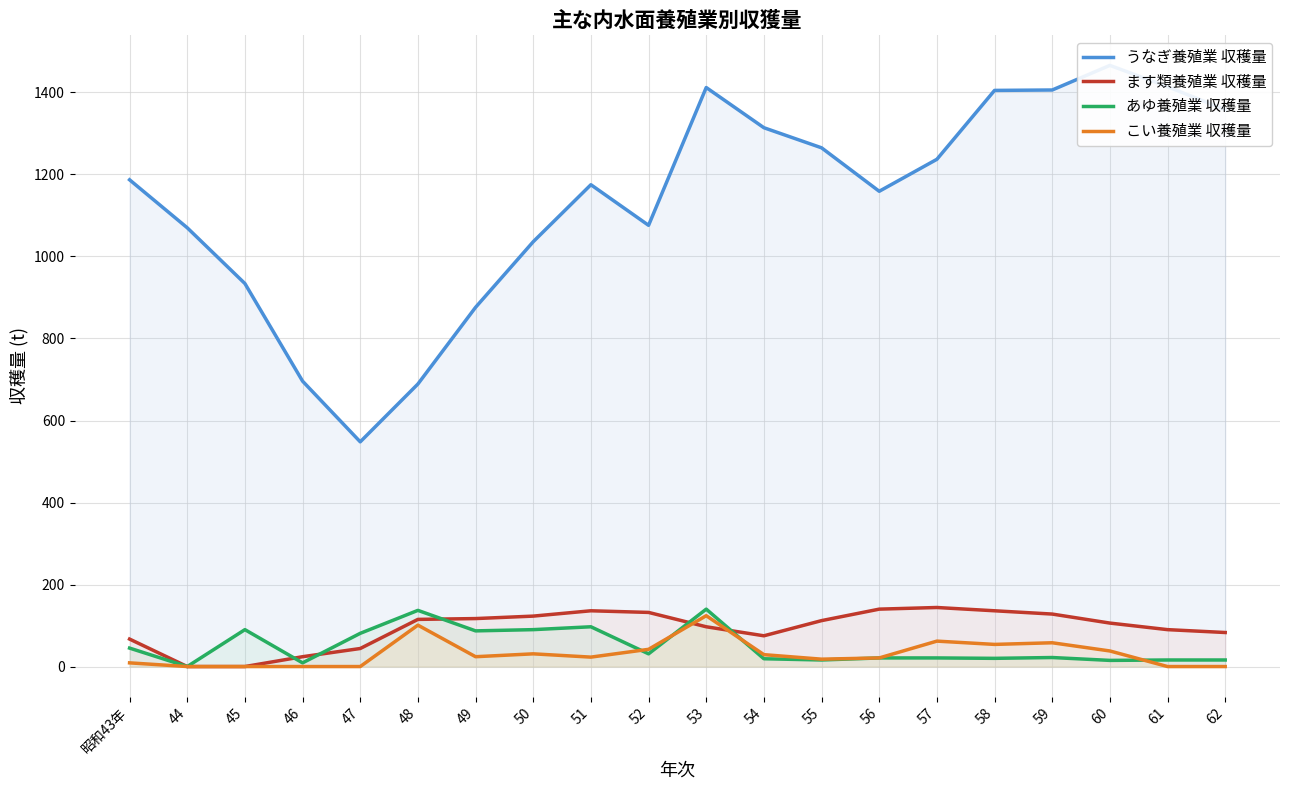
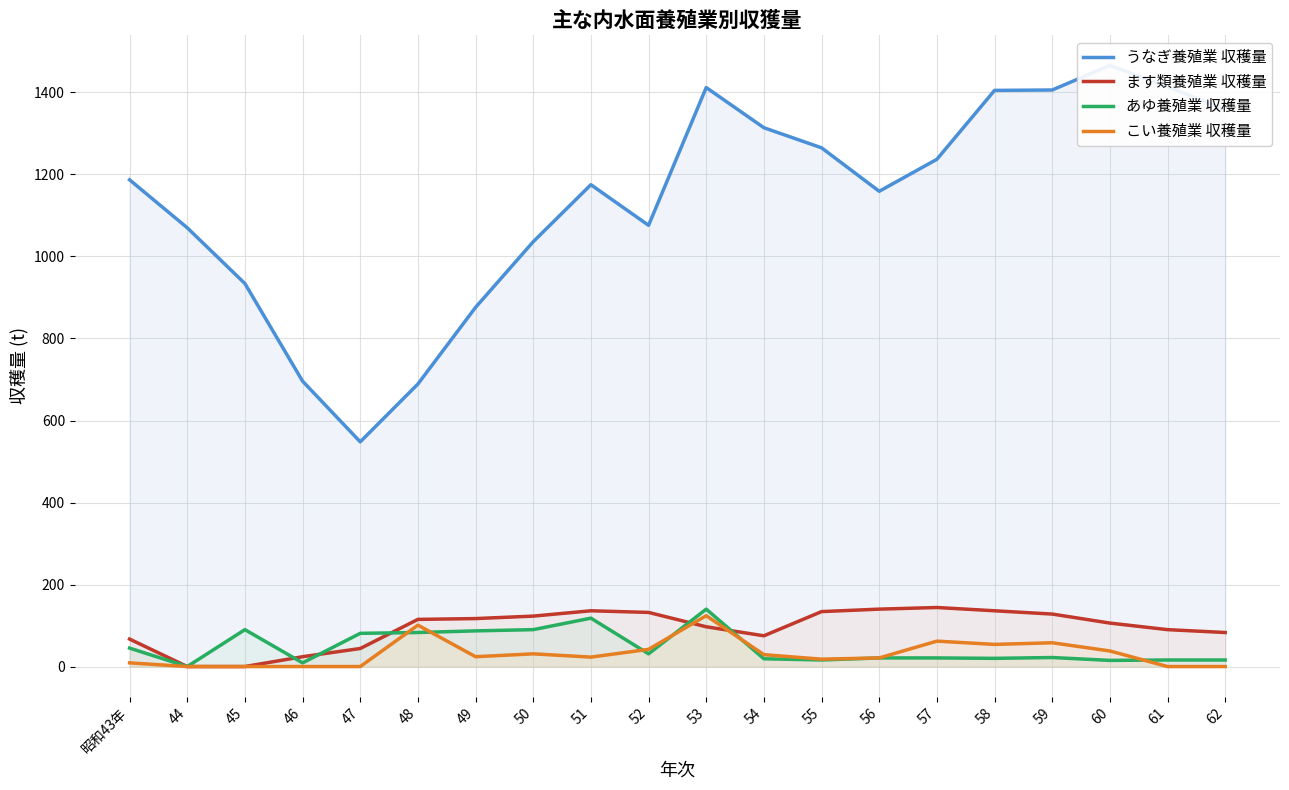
  {
    "うなぎ養殖業 収穫量": {
      "昭和43年": 1190,
      "44": 1070,
      "45": 930,
      "46": 700,
      "47": 550,
      "48": 690,
      "49": 880,
      "50": 1040,
      "51": 1180,
      "52": 1080,
      "53": 1410,
      "54": 1310,
      "55": 1270,
      "56": 1160,
      "57": 1240,
      "58": 1410,
      "59": 1410
    },
    "ます類養殖業 収穫量": {
      "昭和43年": 70,
      "46": 20,
      "47": 40,
      "48": 120,
      "49": 120,
      "50": 120,
      "51": 140,
      "52": 130,
      "53": 100,
      "54": 80,
-     "55": 110,
+     "55": 130,
      "56": 140,
      "57": 140,
      "58": 140,
      "59": 130,
      "60": 110,
      "61": 90,
      "62": 80
    },
    "あゆ養殖業 収穫量": {
      "昭和43年": 50,
      "45": 90,
      "46": 10,
      "47": 80,
-     "48": 140,
+     "48": 80,
      "49": 90,
      "50": 90,
-     "51": 100,
+     "51": 120,
      "52": 30,
      "53": 140,
      "54": 20,
      "57": 20,
      "58": 20,
      "59": 20,
      "60": 20,
      "61": 20,
      "62": 20
    },
    "こい養殖業 収穫量": {
      "昭和43年": 10,
      "46": 0,
      "47": 0,
      "48": 100,
      "49": 20,
      "50": 30,
      "51": 20,
      "52": 40,
      "53": 120,
      "54": 30,
      "57": 60,
      "58": 50,
      "59": 60,
      "60": 40,
      "61": 0,
      "62": 0
    }
  }
